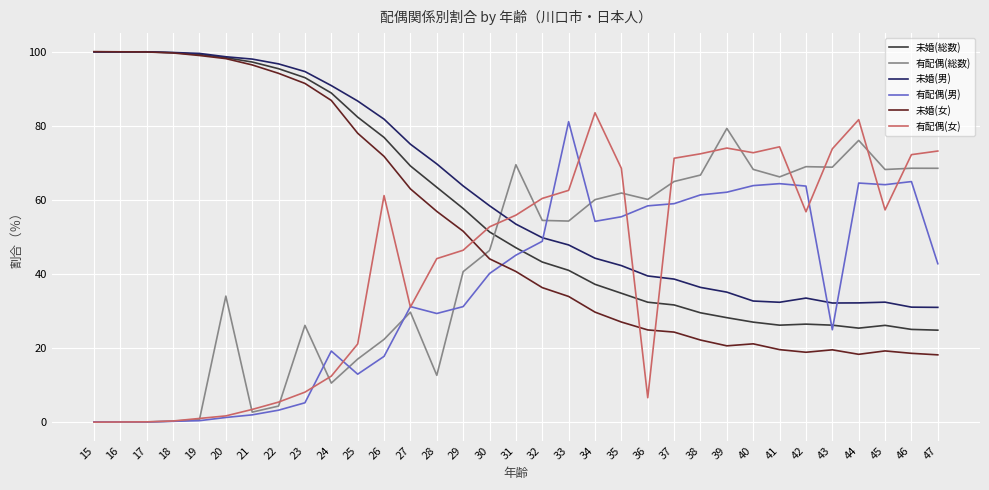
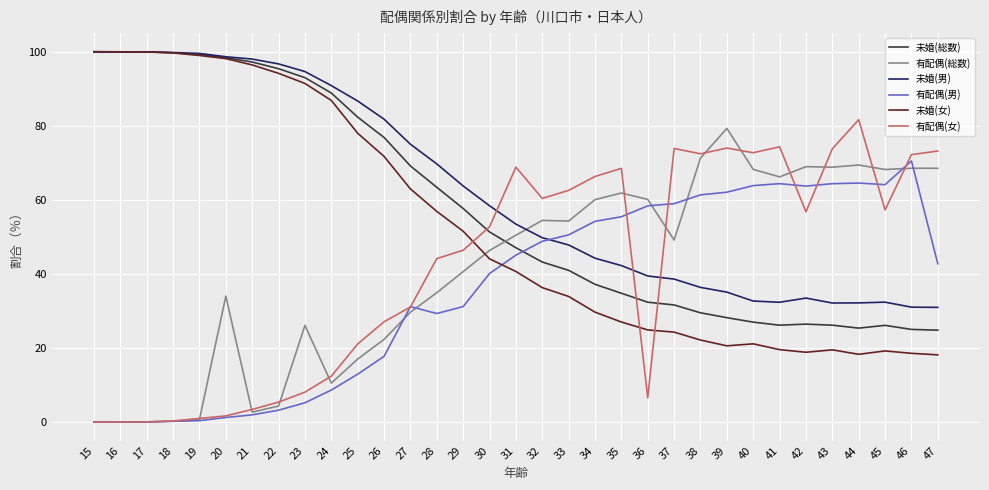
  {
    "有配偶(総数)": {
      "20": 34,
      "21": 3,
      "22": 4,
      "23": 26,
      "24": 11,
      "25": 17,
      "26": 22,
      "27": 30,
-     "28": 13,
+     "28": 35,
      "29": 41,
      "30": 46,
-     "31": 69,
+     "31": 50,
      "32": 54,
      "33": 54,
      "34": 60,
      "35": 62,
      "36": 60,
-     "37": 65,
-     "38": 67,
+     "37": 49,
+     "38": 71,
      "39": 79,
      "40": 68,
      "41": 66,
      "42": 69,
      "43": 69,
-     "44": 76,
+     "44": 69,
      "45": 68,
      "46": 69,
      "47": 69
    },
    "有配偶(男)": {
      "21": 2,
      "22": 3,
      "23": 5,
-     "24": 19,
+     "24": 9,
      "25": 13,
      "26": 18,
      "28": 29,
      "29": 31,
      "30": 40,
      "31": 45,
      "32": 49,
-     "33": 81,
+     "33": 51,
      "34": 54,
      "35": 55,
      "36": 58,
      "37": 59,
      "38": 61,
      "39": 62,
      "40": 64,
      "41": 64,
      "42": 64,
-     "43": 25,
+     "43": 64,
      "44": 65,
      "45": 64,
-     "46": 65,
+     "46": 70,
      "47": 43
    },
    "有配偶(女)": {
      "21": 3,
      "22": 5,
      "23": 8,
      "24": 12,
      "25": 21,
-     "26": 61,
+     "26": 27,
      "28": 44,
      "29": 46,
      "30": 53,
-     "31": 56,
+     "31": 69,
      "32": 60,
      "33": 63,
-     "34": 84,
+     "34": 66,
      "35": 69,
      "36": 7,
-     "37": 71,
+     "37": 74,
      "38": 72,
      "39": 74,
      "40": 73,
      "41": 74,
      "42": 57,
      "43": 74,
      "44": 82,
      "45": 57,
      "46": 72,
      "47": 73
    }
  }
